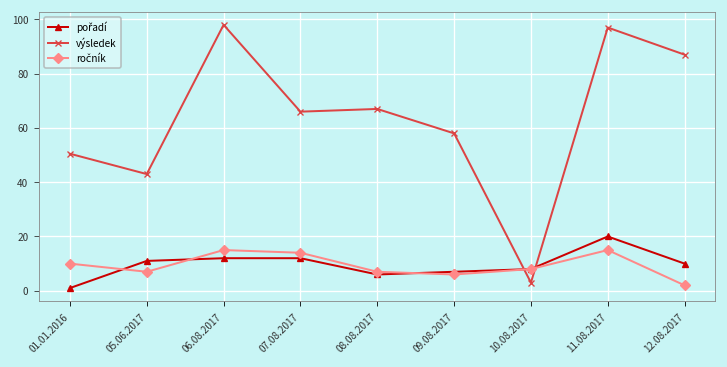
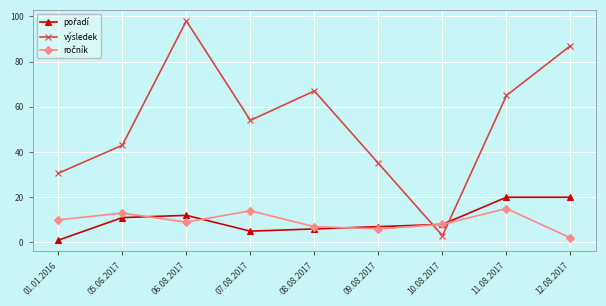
  {
    "pořadí": {
      "01.01.2016": 1,
      "05.06.2017": 11,
      "06.08.2017": 12,
-     "07.08.2017": 12,
+     "07.08.2017": 5,
      "11.08.2017": 20,
-     "12.08.2017": 10
+     "12.08.2017": 20
    },
    "výsledek": {
-     "01.01.2016": 51,
+     "01.01.2016": 31,
      "05.06.2017": 43,
      "06.08.2017": 98,
-     "07.08.2017": 66,
+     "07.08.2017": 54,
      "08.08.2017": 67,
-     "09.08.2017": 58,
+     "09.08.2017": 35,
      "10.08.2017": 3,
-     "11.08.2017": 97,
+     "11.08.2017": 65,
      "12.08.2017": 87
    },
    "ročník": {
      "01.01.2016": 10,
-     "05.06.2017": 7,
-     "06.08.2017": 15,
+     "05.06.2017": 13,
+     "06.08.2017": 9,
      "07.08.2017": 14,
      "11.08.2017": 15,
      "12.08.2017": 2
    }
  }
